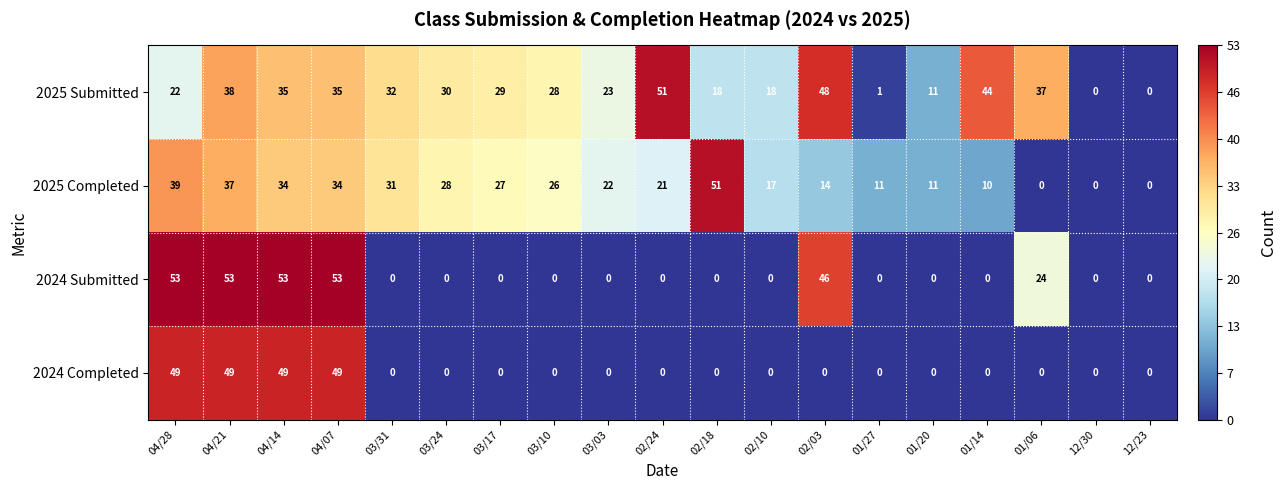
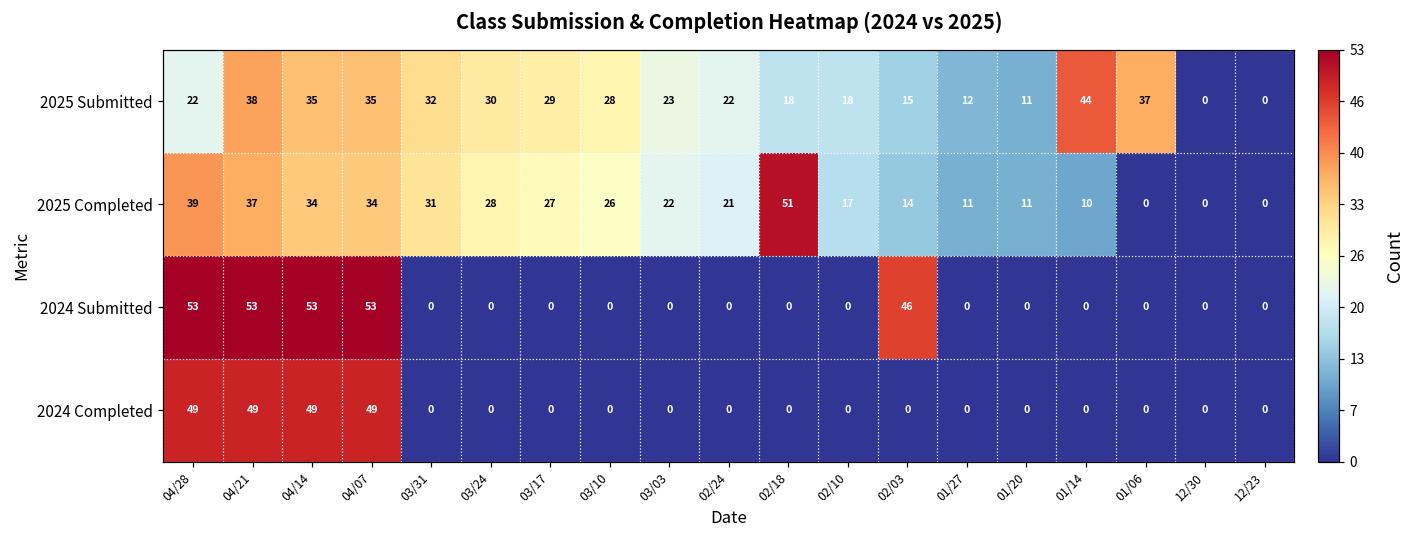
  {
    "2025 Submitted": {
      "04/28": 22,
      "04/21": 38,
      "04/14": 35,
      "04/07": 35,
      "03/31": 32,
      "03/24": 30,
      "03/17": 29,
      "03/10": 28,
      "03/03": 23,
-     "02/24": 51,
+     "02/24": 22,
      "02/18": 18,
      "02/10": 18,
-     "02/03": 48,
-     "01/27": 1,
+     "02/03": 15,
+     "01/27": 12,
      "01/20": 11,
      "01/14": 44,
      "01/06": 37,
      "12/30": 0,
      "12/23": 0
    },
    "2025 Completed": {
      "04/28": 39,
      "04/21": 37,
      "04/14": 34,
      "04/07": 34,
      "03/31": 31,
      "03/24": 28,
      "03/17": 27,
      "03/10": 26,
      "03/03": 22,
      "02/24": 21,
      "02/18": 51,
      "02/10": 17,
      "02/03": 14,
      "01/27": 11,
      "01/20": 11,
      "01/14": 10,
      "01/06": 0,
      "12/30": 0,
      "12/23": 0
    },
    "2024 Submitted": {
      "04/28": 53,
      "04/21": 53,
      "04/14": 53,
      "04/07": 53,
      "03/31": 0,
      "03/24": 0,
      "03/17": 0,
      "03/10": 0,
      "03/03": 0,
      "02/24": 0,
      "02/18": 0,
      "02/10": 0,
      "02/03": 46,
      "01/27": 0,
      "01/20": 0,
      "01/14": 0,
-     "01/06": 24,
+     "01/06": 0,
      "12/30": 0,
      "12/23": 0
    },
    "2024 Completed": {
      "04/28": 49,
      "04/21": 49,
      "04/14": 49,
      "04/07": 49,
      "03/31": 0,
      "03/24": 0,
      "03/17": 0,
      "03/10": 0,
      "03/03": 0,
      "02/24": 0,
      "02/18": 0,
      "02/10": 0,
      "02/03": 0,
      "01/27": 0,
      "01/20": 0,
      "01/14": 0,
      "01/06": 0,
      "12/30": 0,
      "12/23": 0
    }
  }
